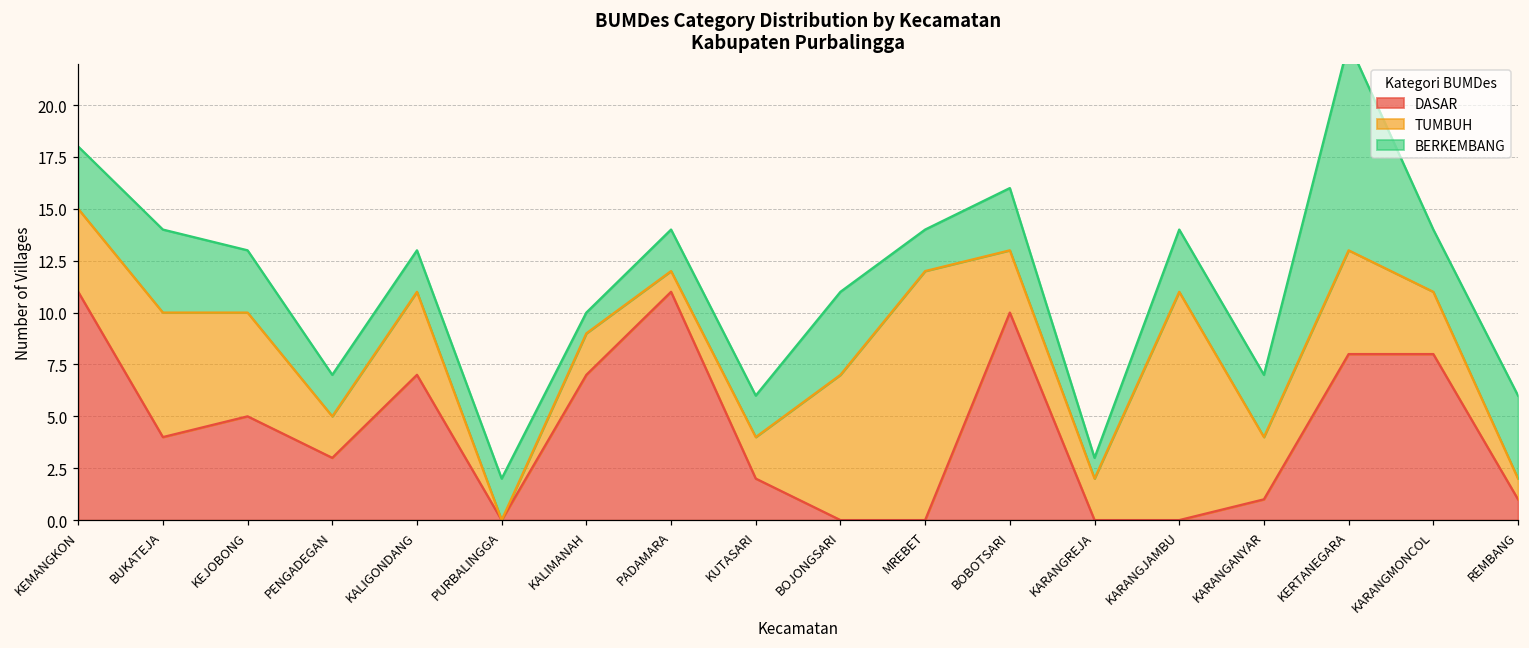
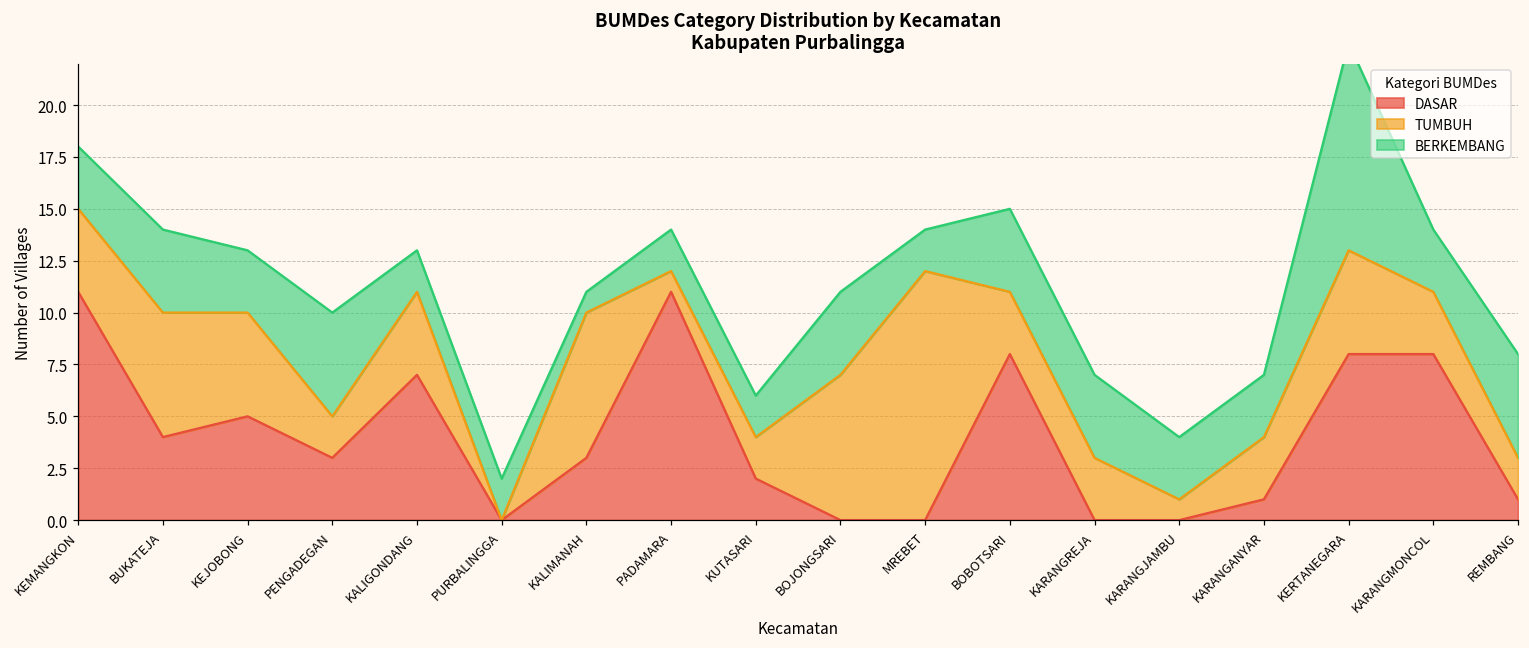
  {
    "DASAR": {
      "KEMANGKON": 11,
      "BUKATEJA": 4,
      "KEJOBONG": 5,
      "PENGADEGAN": 3,
      "KALIGONDANG": 7,
-     "KALIMANAH": 7,
+     "KALIMANAH": 3,
      "PADAMARA": 11,
      "KUTASARI": 2,
      "BOJONGSARI": 0,
      "MREBET": 0,
-     "BOBOTSARI": 10,
+     "BOBOTSARI": 8,
      "KARANGREJA": 0,
      "KARANGJAMBU": 0,
      "KARANGANYAR": 1,
      "KERTANEGARA": 8,
      "KARANGMONCOL": 8,
      "REMBANG": 1
    },
    "TUMBUH": {
      "KEMANGKON": 4,
      "BUKATEJA": 6,
      "KEJOBONG": 5,
      "PENGADEGAN": 2,
      "KALIGONDANG": 4,
-     "KALIMANAH": 2,
+     "KALIMANAH": 7,
      "PADAMARA": 1,
      "KUTASARI": 2,
      "BOJONGSARI": 7,
      "MREBET": 12,
      "BOBOTSARI": 3,
-     "KARANGREJA": 2,
-     "KARANGJAMBU": 11,
+     "KARANGREJA": 3,
+     "KARANGJAMBU": 1,
      "KARANGANYAR": 3,
      "KERTANEGARA": 5,
      "KARANGMONCOL": 3,
-     "REMBANG": 1
+     "REMBANG": 2
    },
    "BERKEMBANG": {
      "KEMANGKON": 3,
      "BUKATEJA": 4,
      "KEJOBONG": 3,
-     "PENGADEGAN": 2,
+     "PENGADEGAN": 5,
      "KALIGONDANG": 2,
      "PURBALINGGA": 2,
      "KALIMANAH": 1,
      "PADAMARA": 2,
      "KUTASARI": 2,
      "BOJONGSARI": 4,
      "MREBET": 2,
-     "BOBOTSARI": 3,
-     "KARANGREJA": 1,
+     "BOBOTSARI": 4,
+     "KARANGREJA": 4,
      "KARANGJAMBU": 3,
      "KARANGANYAR": 3,
      "KARANGMONCOL": 3,
-     "REMBANG": 4
+     "REMBANG": 5
    }
  }
